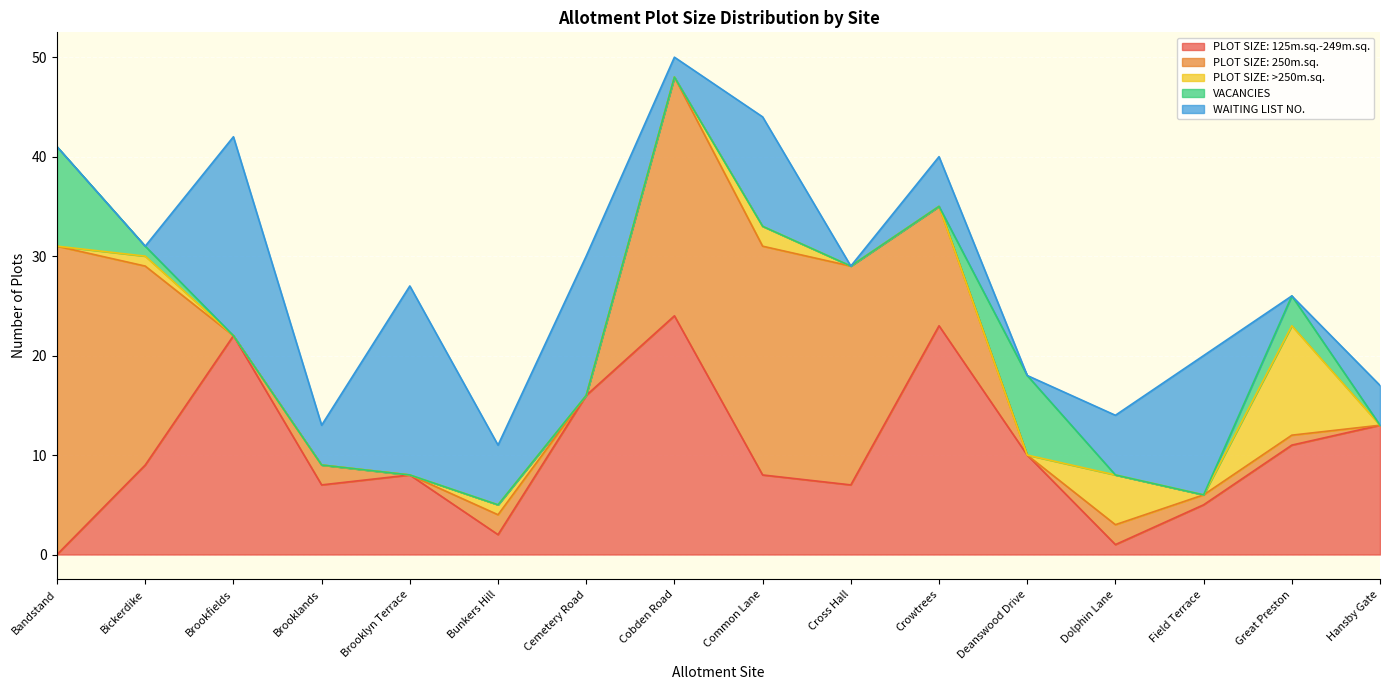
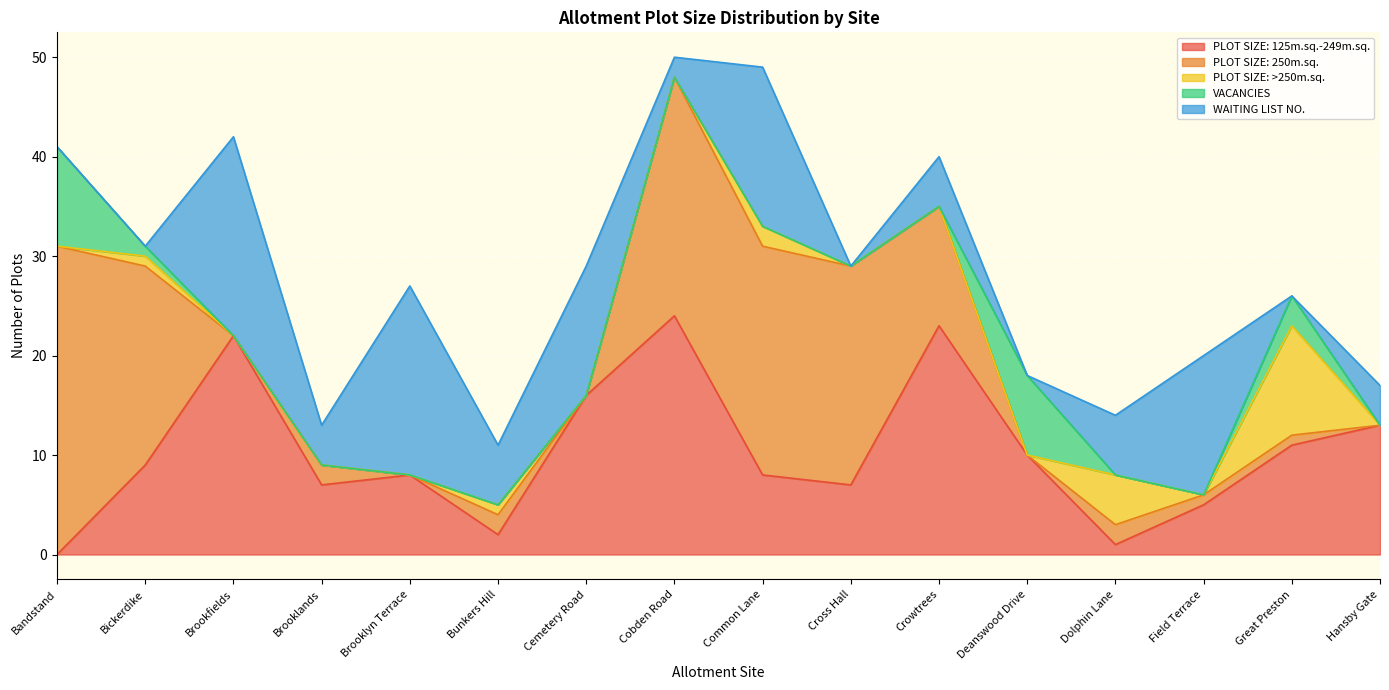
  {
    "PLOT SIZE: >250m.sq.": {
      "Bickerdike": 1,
      "Great Preston": 11
    },
    "WAITING LIST NO.": {
      "Brookfields": 20,
      "Brooklands": 4,
      "Brooklyn Terrace": 19,
      "Bunkers Hill": 6,
-     "Cemetery Road": 14,
+     "Cemetery Road": 13,
      "Cobden Road": 2,
-     "Common Lane": 11,
+     "Common Lane": 16,
      "Crowtrees": 5,
      "Dolphin Lane": 6,
      "Field Terrace": 14,
      "Hansby Gate": 4
    }
  }
